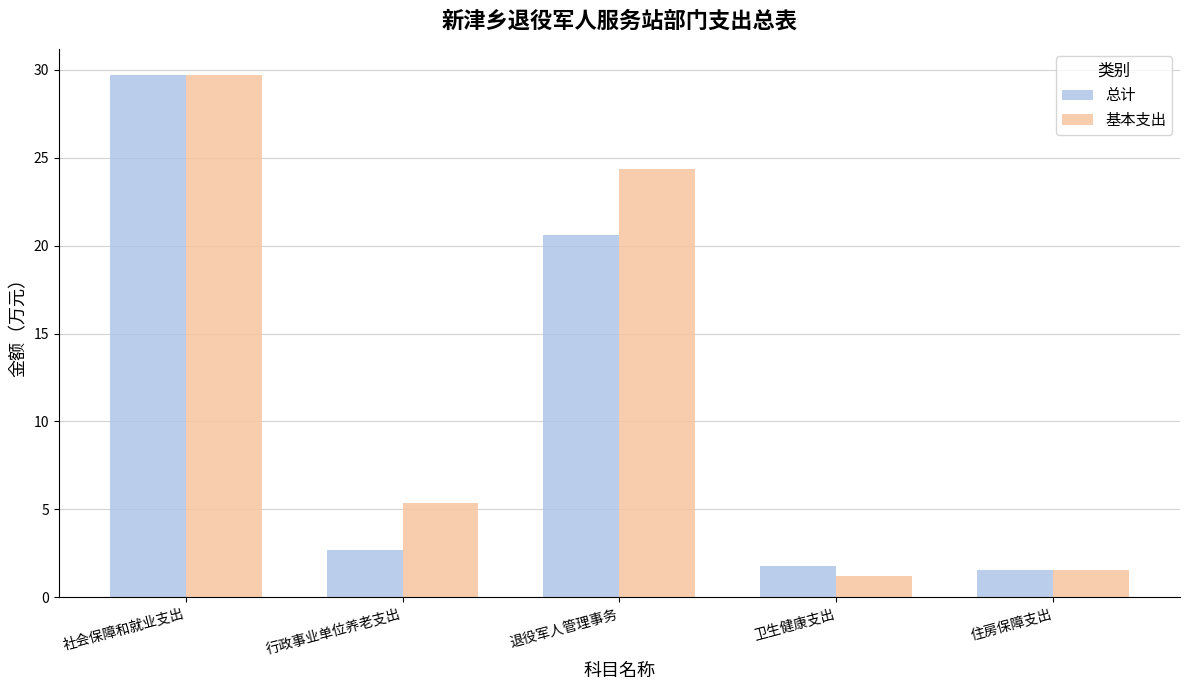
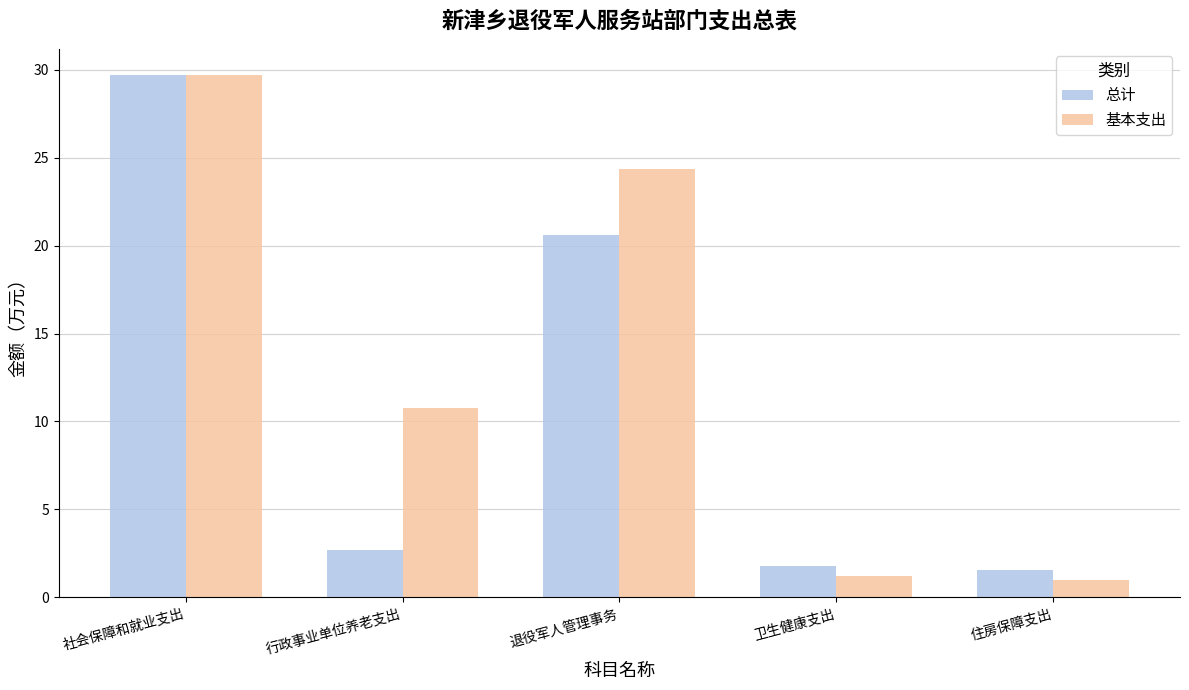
  {
    "总计": {
      "社会保障和就业支出": 29.7,
      "行政事业单位养老支出": 2.7,
      "退役军人管理事务": 20.6,
      "卫生健康支出": 1.8,
      "住房保障支出": 1.5
    },
    "基本支出": {
      "社会保障和就业支出": 29.7,
-     "行政事业单位养老支出": 5.4,
+     "行政事业单位养老支出": 10.8,
      "退役军人管理事务": 24.3,
      "卫生健康支出": 1.2,
-     "住房保障支出": 1.5
+     "住房保障支出": 1.0
    }
  }
